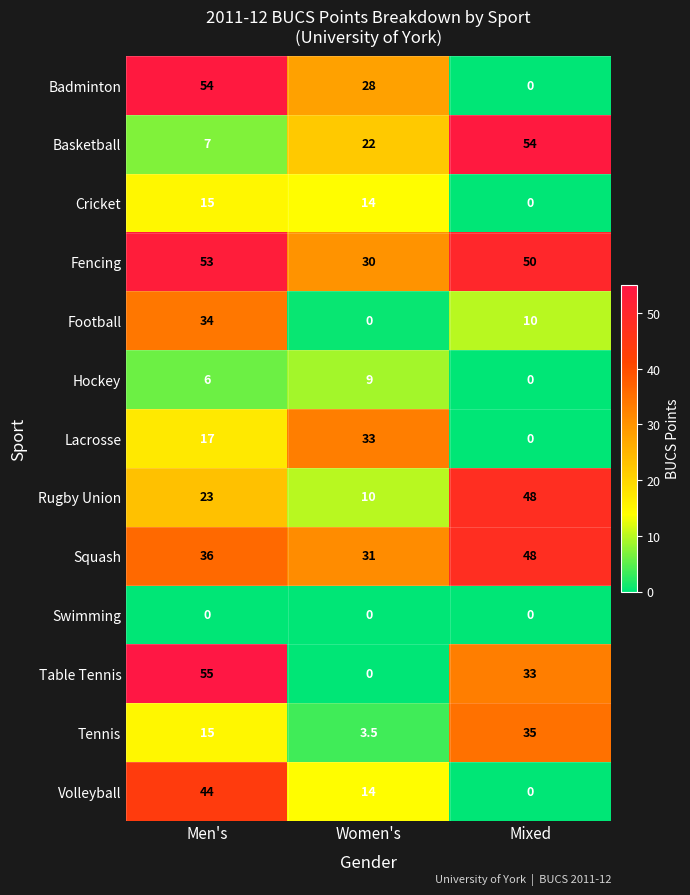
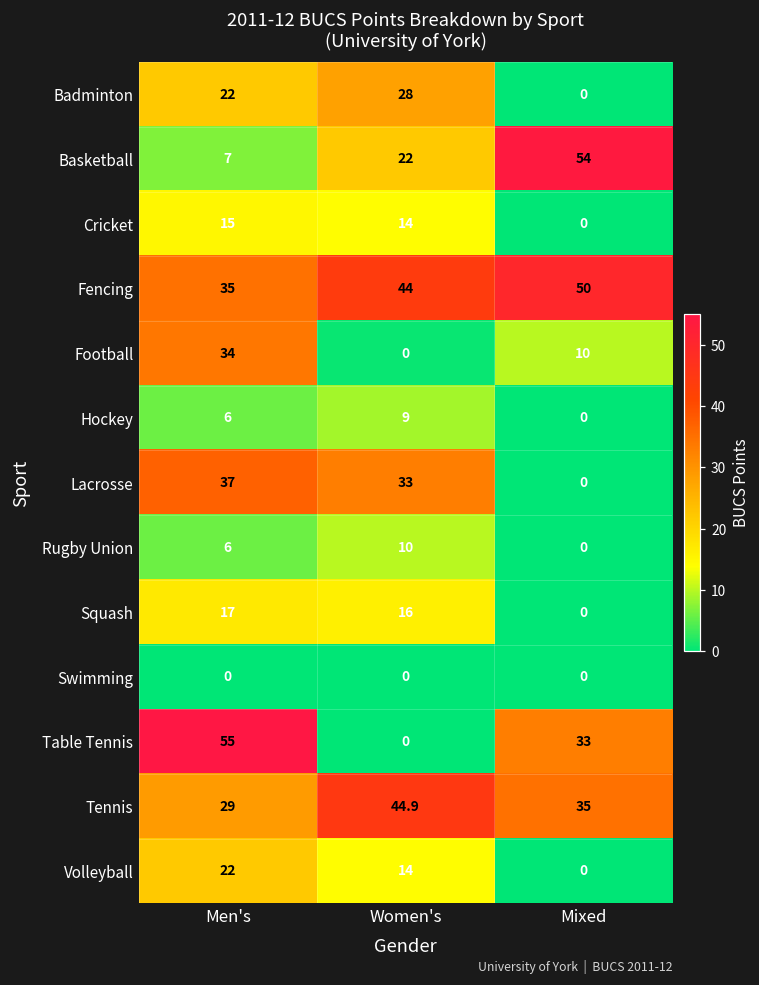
  {
    "Badminton": {
-     "Men's": 54,
+     "Men's": 22,
      "Women's": 28,
      "Mixed": 0
    },
    "Basketball": {
      "Men's": 7,
      "Women's": 22,
      "Mixed": 54
    },
    "Cricket": {
      "Men's": 15,
      "Women's": 14,
      "Mixed": 0
    },
    "Fencing": {
-     "Men's": 53,
-     "Women's": 30,
+     "Men's": 35,
+     "Women's": 44,
      "Mixed": 50
    },
    "Football": {
      "Men's": 34,
      "Women's": 0,
      "Mixed": 10
    },
    "Hockey": {
      "Men's": 6,
      "Women's": 9,
      "Mixed": 0
    },
    "Lacrosse": {
-     "Men's": 17,
+     "Men's": 37,
      "Women's": 33,
      "Mixed": 0
    },
    "Rugby Union": {
-     "Men's": 23,
+     "Men's": 6,
      "Women's": 10,
-     "Mixed": 48
+     "Mixed": 0
    },
    "Squash": {
-     "Men's": 36,
-     "Women's": 31,
-     "Mixed": 48
+     "Men's": 17,
+     "Women's": 16,
+     "Mixed": 0
    },
    "Swimming": {
      "Men's": 0,
      "Women's": 0,
      "Mixed": 0
    },
    "Table Tennis": {
      "Men's": 55,
      "Women's": 0,
      "Mixed": 33
    },
    "Tennis": {
-     "Men's": 15,
-     "Women's": 3.5,
+     "Men's": 29,
+     "Women's": 44.9,
      "Mixed": 35
    },
    "Volleyball": {
-     "Men's": 44,
+     "Men's": 22,
      "Women's": 14,
      "Mixed": 0
    }
  }
